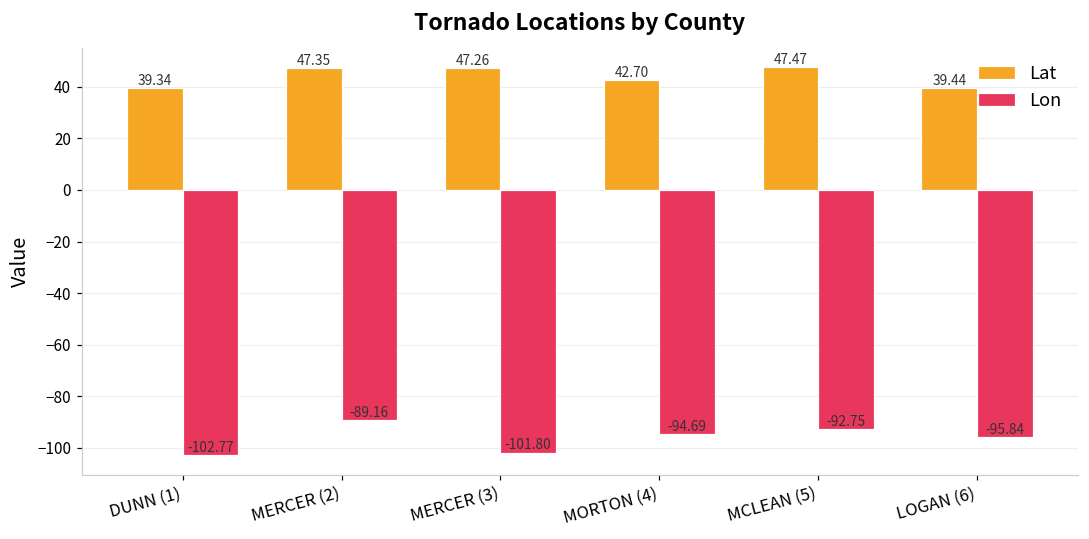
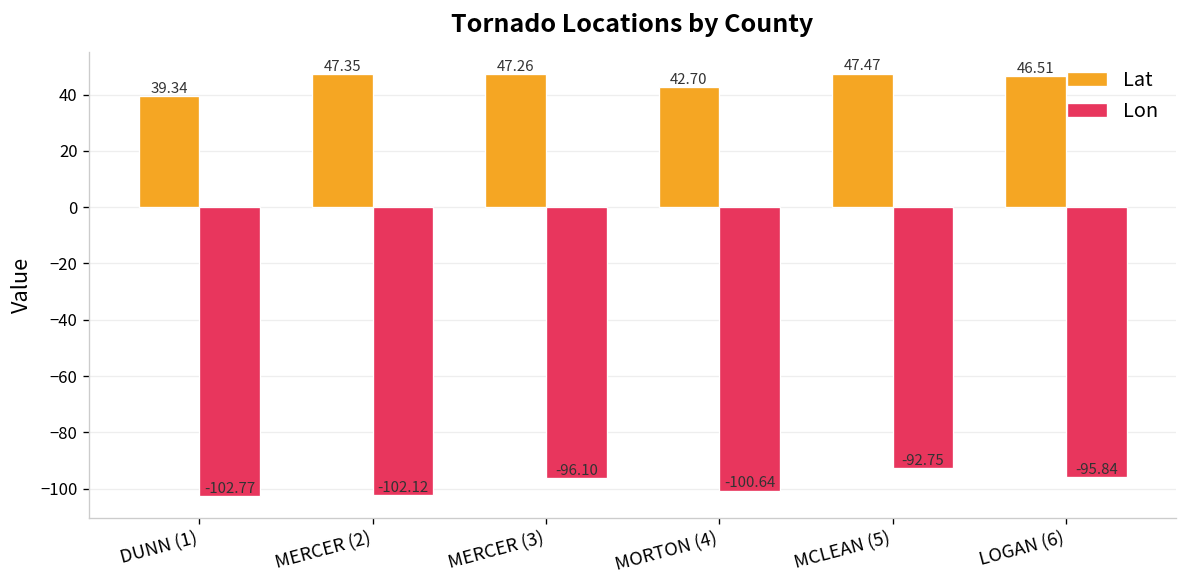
  {
    "Lat": {
      "DUNN (1)": 39.34,
      "MERCER (2)": 47.35,
      "MERCER (3)": 47.26,
      "MORTON (4)": 42.70,
      "MCLEAN (5)": 47.47,
-     "LOGAN (6)": 39.44
+     "LOGAN (6)": 46.51
    },
    "Lon": {
      "DUNN (1)": -102.77,
-     "MERCER (2)": -89.16,
-     "MERCER (3)": -101.80,
-     "MORTON (4)": -94.69,
+     "MERCER (2)": -102.12,
+     "MERCER (3)": -96.10,
+     "MORTON (4)": -100.64,
      "MCLEAN (5)": -92.75,
      "LOGAN (6)": -95.84
    }
  }
